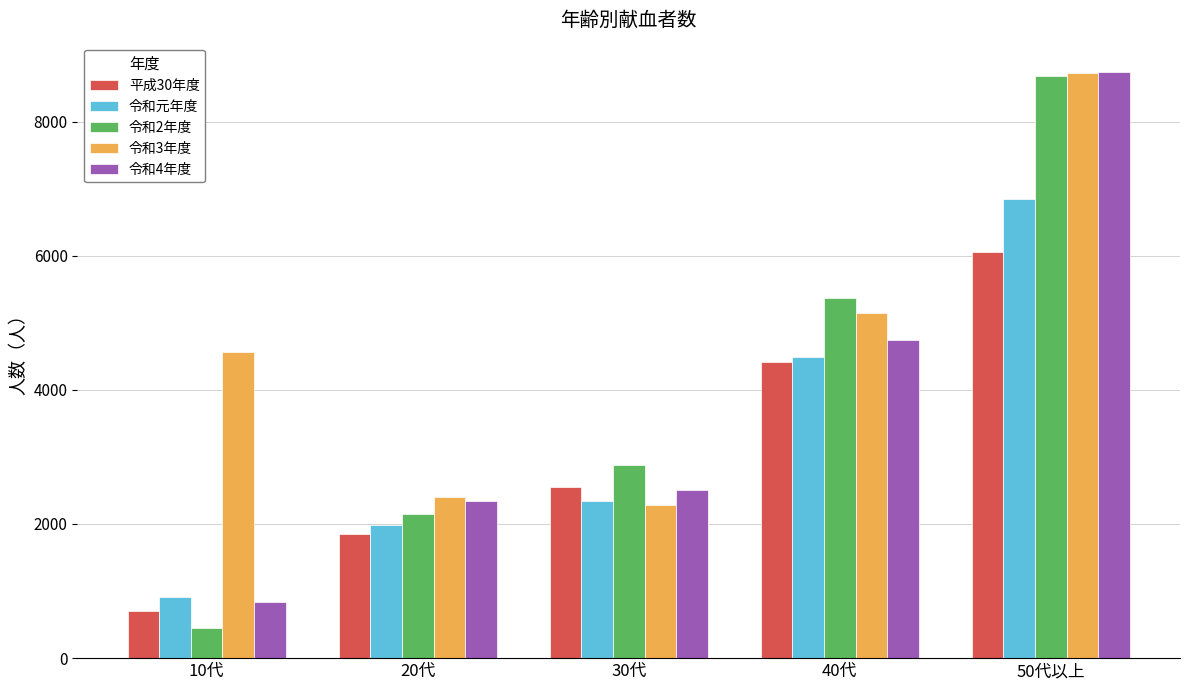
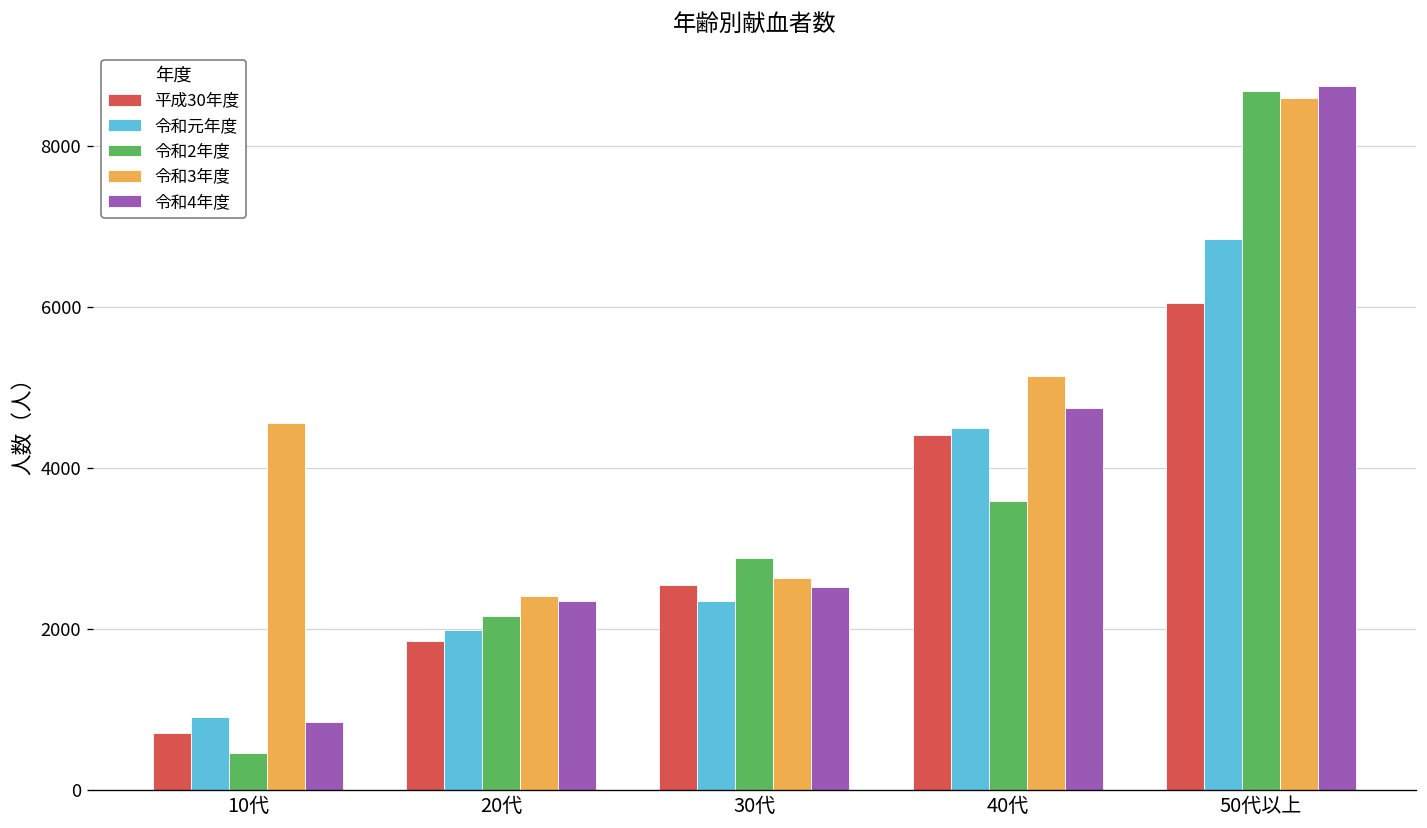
  {
    "平成30年度": {
      "10代": 700,
      "20代": 1800,
      "30代": 2500,
      "40代": 4400,
      "50代以上": 6100
    },
    "令和元年度": {
      "10代": 900,
      "20代": 2000,
      "30代": 2300,
      "40代": 4500,
      "50代以上": 6800
    },
    "令和2年度": {
      "10代": 500,
      "20代": 2200,
      "30代": 2900,
-     "40代": 5400,
+     "40代": 3600,
      "50代以上": 8700
    },
    "令和3年度": {
      "10代": 4600,
      "20代": 2400,
-     "30代": 2300,
+     "30代": 2600,
      "40代": 5100,
-     "50代以上": 8700
+     "50代以上": 8600
    },
    "令和4年度": {
      "10代": 800,
      "20代": 2300,
      "30代": 2500,
      "40代": 4700,
      "50代以上": 8700
    }
  }
